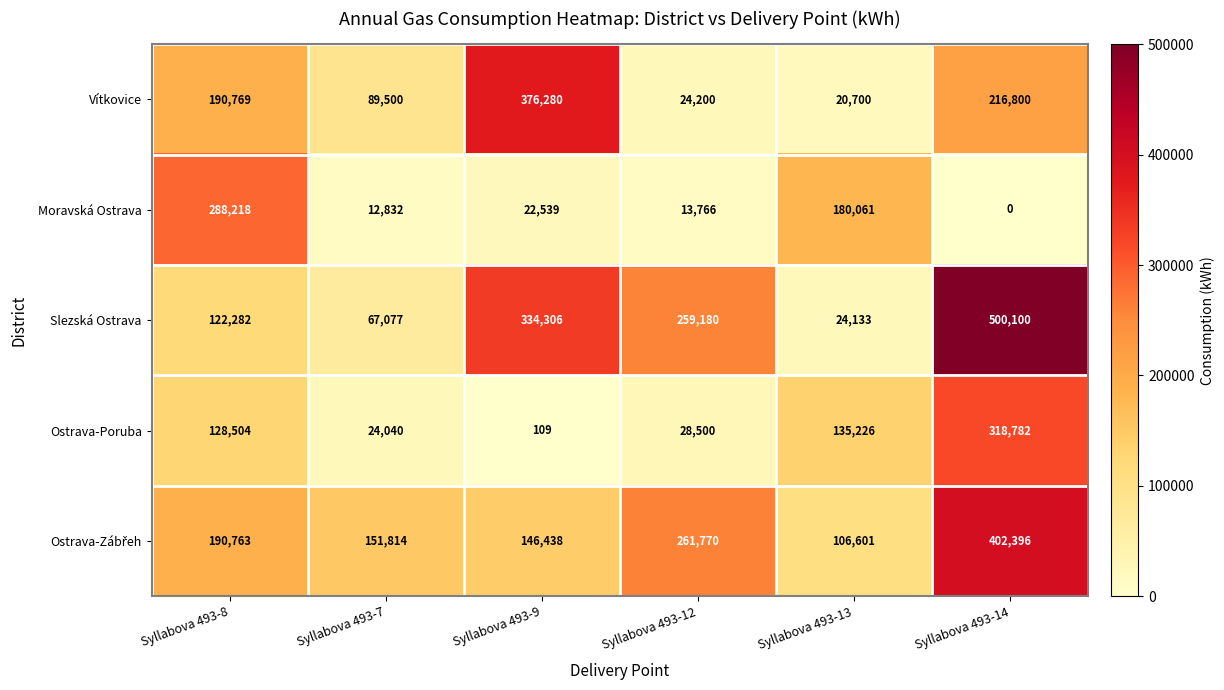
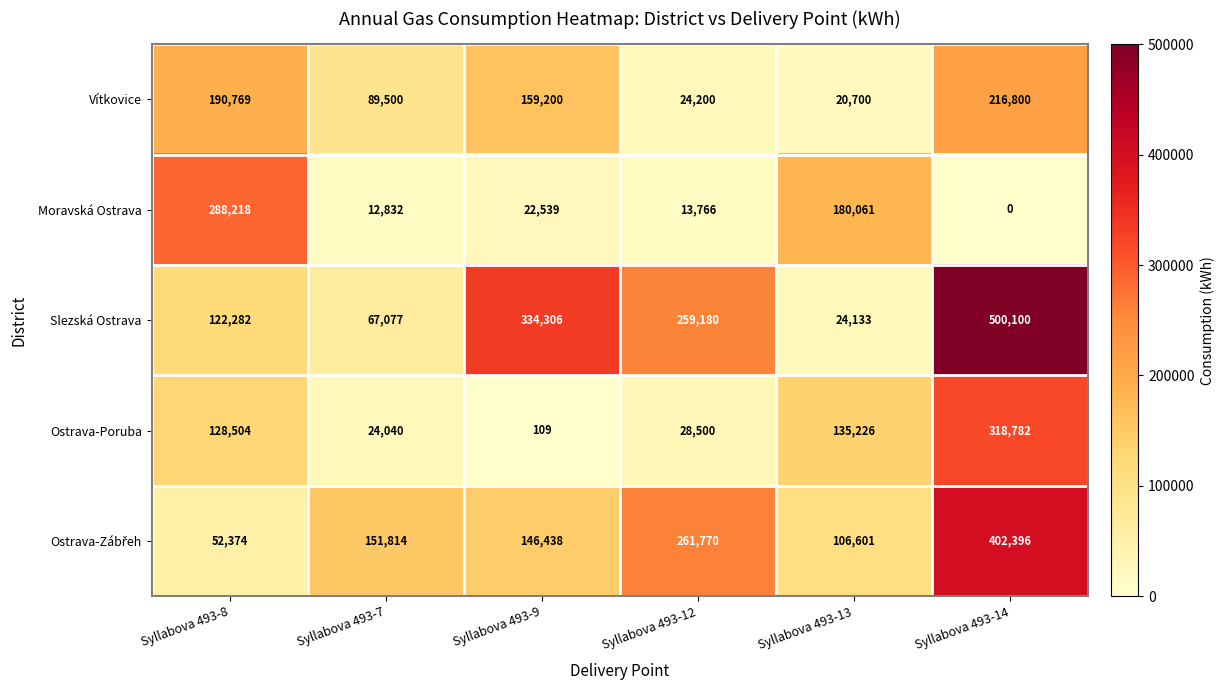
  {
    "Vítkovice": {
      "Syllabova 493-8": "190,769",
      "Syllabova 493-7": "89,500",
-     "Syllabova 493-9": "376,280",
+     "Syllabova 493-9": "159,200",
      "Syllabova 493-12": "24,200",
      "Syllabova 493-13": "20,700",
      "Syllabova 493-14": "216,800"
    },
    "Moravská Ostrava": {
      "Syllabova 493-8": "288,218",
      "Syllabova 493-7": "12,832",
      "Syllabova 493-9": "22,539",
      "Syllabova 493-12": "13,766",
      "Syllabova 493-13": "180,061",
      "Syllabova 493-14": "0"
    },
    "Slezská Ostrava": {
      "Syllabova 493-8": "122,282",
      "Syllabova 493-7": "67,077",
      "Syllabova 493-9": "334,306",
      "Syllabova 493-12": "259,180",
      "Syllabova 493-13": "24,133",
      "Syllabova 493-14": "500,100"
    },
    "Ostrava-Poruba": {
      "Syllabova 493-8": "128,504",
      "Syllabova 493-7": "24,040",
      "Syllabova 493-9": "109",
      "Syllabova 493-12": "28,500",
      "Syllabova 493-13": "135,226",
      "Syllabova 493-14": "318,782"
    },
    "Ostrava-Zábřeh": {
-     "Syllabova 493-8": "190,763",
+     "Syllabova 493-8": "52,374",
      "Syllabova 493-7": "151,814",
      "Syllabova 493-9": "146,438",
      "Syllabova 493-12": "261,770",
      "Syllabova 493-13": "106,601",
      "Syllabova 493-14": "402,396"
    }
  }
